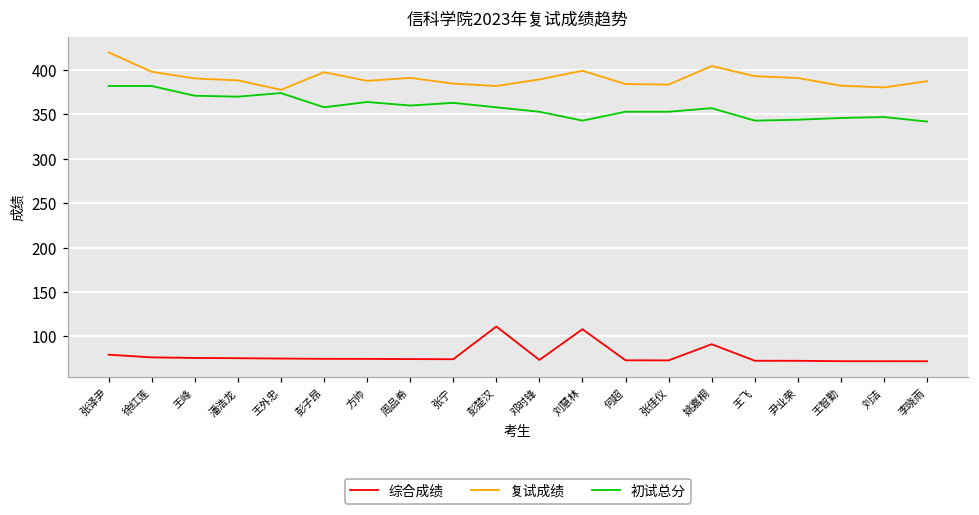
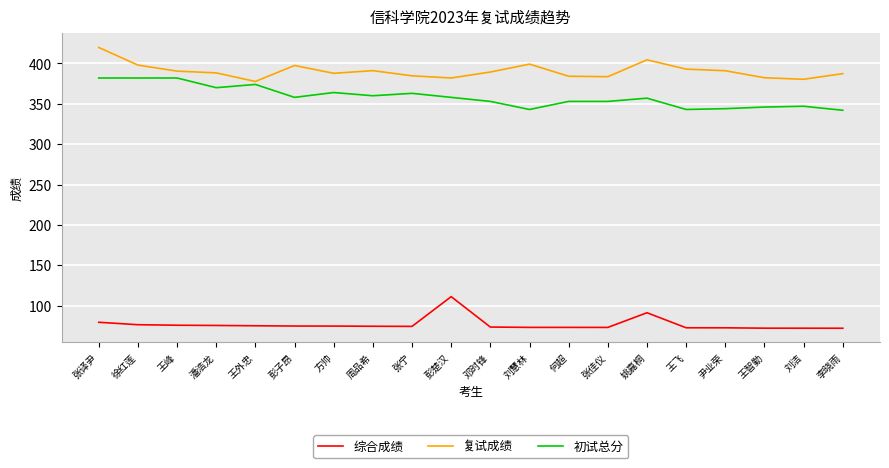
  {
    "综合成绩": {
      "张译尹": 80,
      "徐红莲": 80,
      "王峰": 80,
      "潘浩龙": 80,
      "王外忠": 80,
      "彭子昂": 70,
      "方帅": 70,
      "周品希": 70,
      "张宁": 70,
      "彭楚汉": 110,
      "邓时锋": 70,
-     "刘慧林": 110,
+     "刘慧林": 70,
      "何超": 70,
      "张佳仪": 70,
      "姚嘉桐": 90,
      "王飞": 70,
      "尹业荣": 70,
      "王智勤": 70,
      "刘洁": 70,
      "李晓雨": 70
    },
    "复试成绩": {
      "张译尹": 420,
      "徐红莲": 400,
      "王峰": 390,
      "潘浩龙": 390,
      "王外忠": 380,
      "彭子昂": 400,
      "方帅": 390,
      "周品希": 390,
      "张宁": 380,
      "彭楚汉": 380,
      "邓时锋": 390,
      "刘慧林": 400,
      "何超": 380,
      "张佳仪": 380,
      "姚嘉桐": 400,
      "王飞": 390,
      "尹业荣": 390,
      "王智勤": 380,
      "刘洁": 380,
      "李晓雨": 390
    },
    "初试总分": {
      "张译尹": 380,
      "徐红莲": 380,
-     "王峰": 370,
+     "王峰": 380,
      "潘浩龙": 370,
      "王外忠": 370,
      "彭子昂": 360,
      "方帅": 360,
      "周品希": 360,
      "张宁": 360,
      "彭楚汉": 360,
      "邓时锋": 350,
      "刘慧林": 340,
      "何超": 350,
      "张佳仪": 350,
      "姚嘉桐": 360,
      "王飞": 340,
      "尹业荣": 340,
      "王智勤": 350,
      "刘洁": 350,
      "李晓雨": 340
    }
  }
